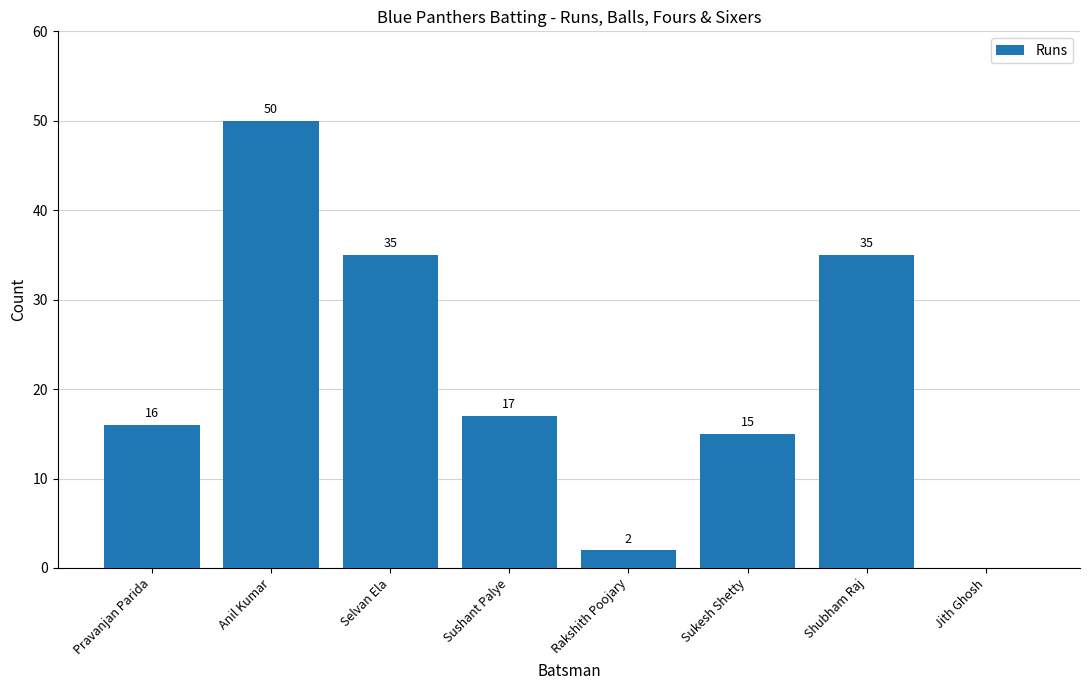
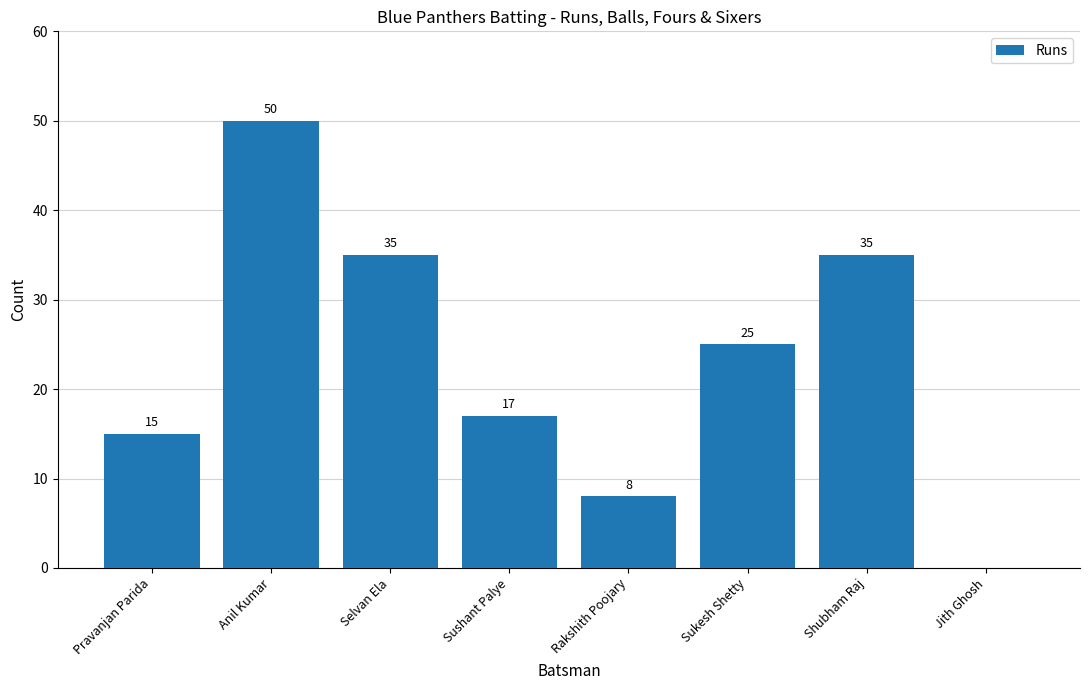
  {
-   "Pravanjan Parida": 16,
+   "Pravanjan Parida": 15,
    "Anil Kumar": 50,
    "Selvan Ela": 35,
    "Sushant Palye": 17,
-   "Rakshith Poojary": 2,
-   "Sukesh Shetty": 15,
+   "Rakshith Poojary": 8,
+   "Sukesh Shetty": 25,
    "Shubham Raj": 35
  }
